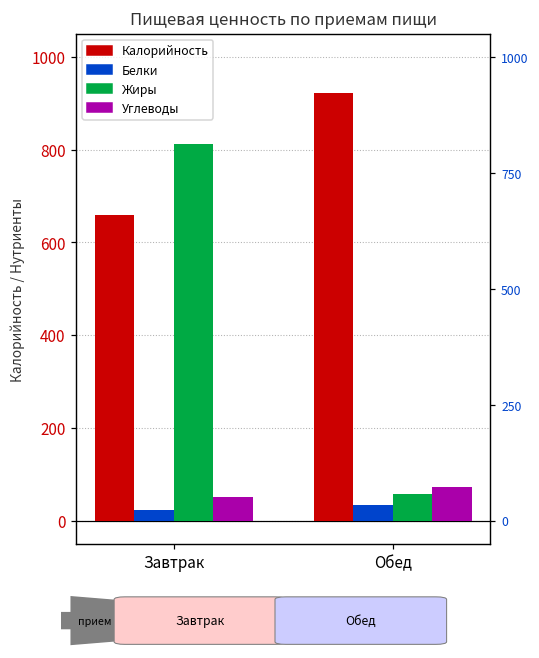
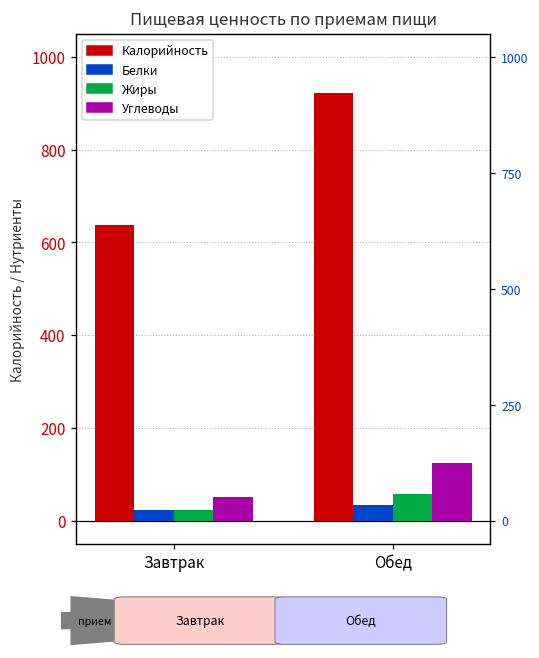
  {
    "Калорийность": {
-     "Завтрак": 660,
+     "Завтрак": 640,
      "Обед": 920
    },
    "Белки": {
      "Завтрак": 20,
      "Обед": 30
    },
    "Жиры": {
-     "Завтрак": 810,
+     "Завтрак": 20,
      "Обед": 60
    },
    "Углеводы": {
      "Завтрак": 50,
-     "Обед": 70
+     "Обед": 120
    }
  }
